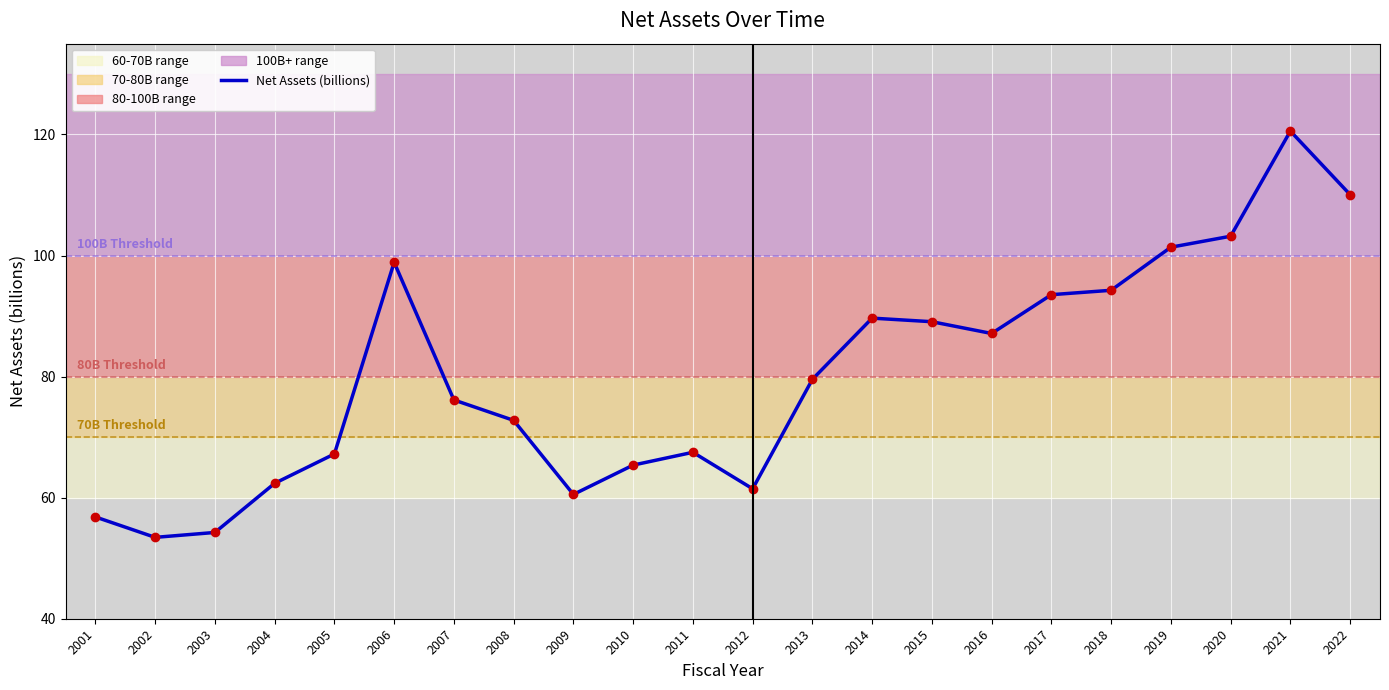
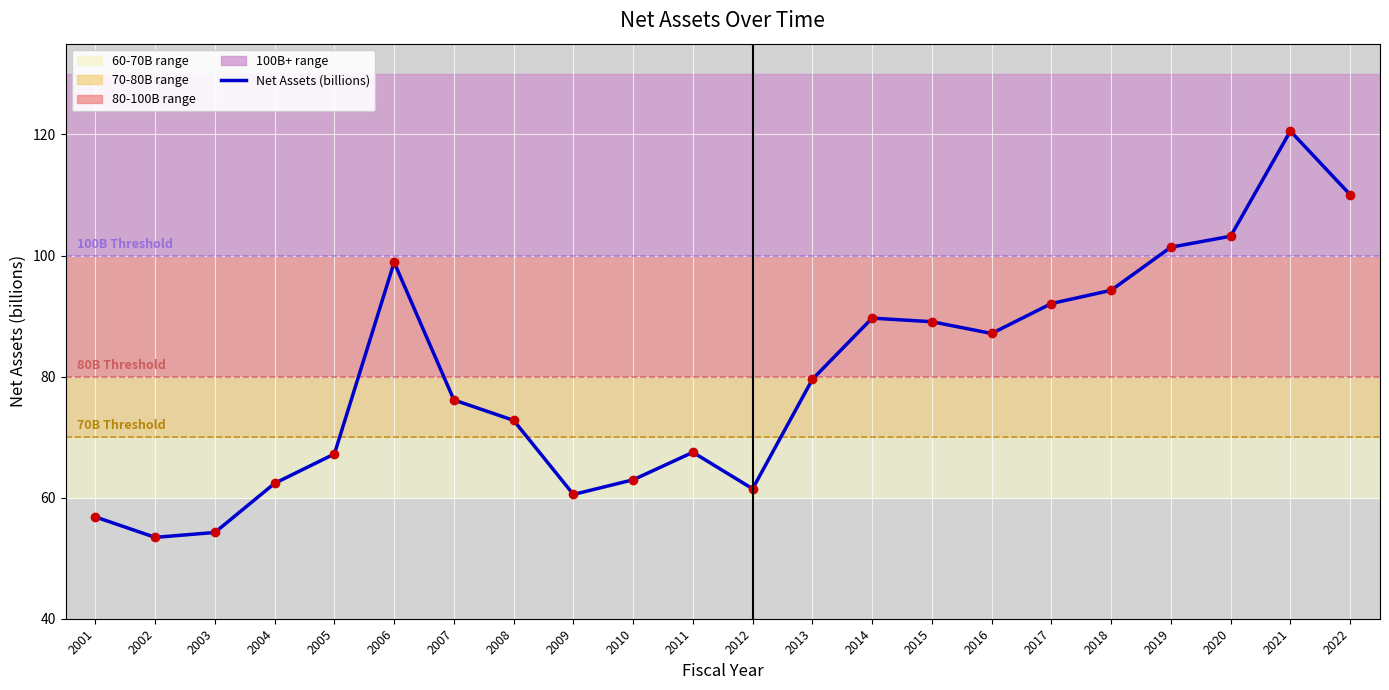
  {
    "2001": 57,
    "2002": 53,
    "2003": 54,
    "2004": 62,
    "2005": 67,
    "2006": 99,
    "2007": 76,
    "2008": 73,
    "2009": 61,
-   "2010": 65,
+   "2010": 63,
    "2011": 67,
    "2012": 61,
    "2013": 80,
    "2014": 90,
    "2015": 89,
    "2016": 87,
-   "2017": 94,
+   "2017": 92,
    "2018": 94,
    "2019": 101,
    "2020": 103,
    "2021": 121,
    "2022": 110
  }
